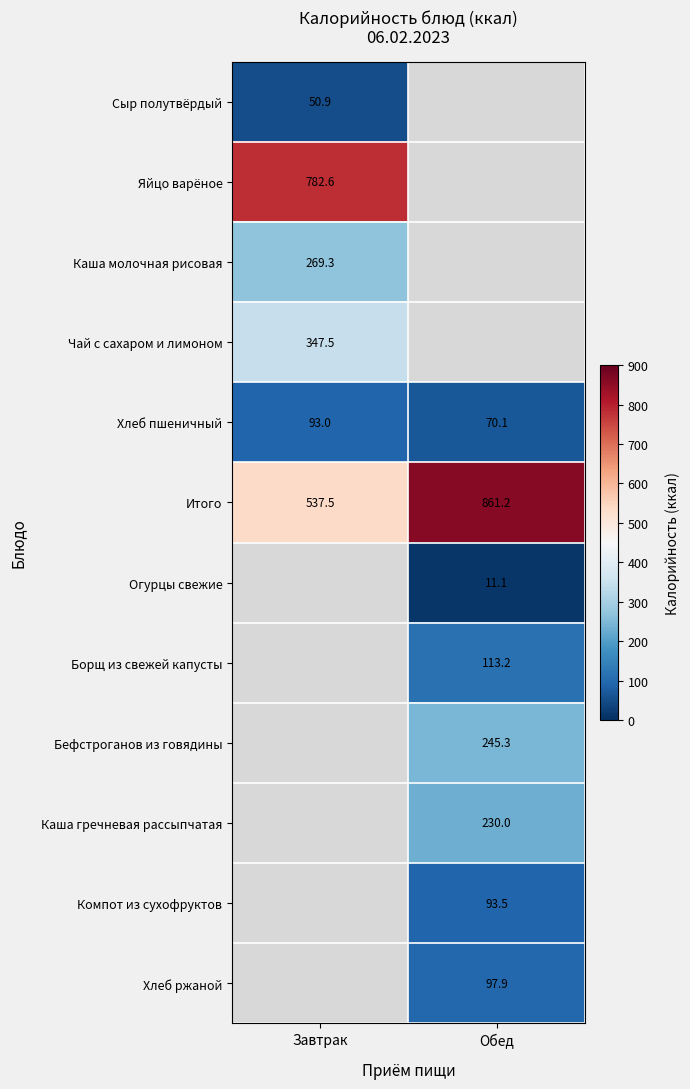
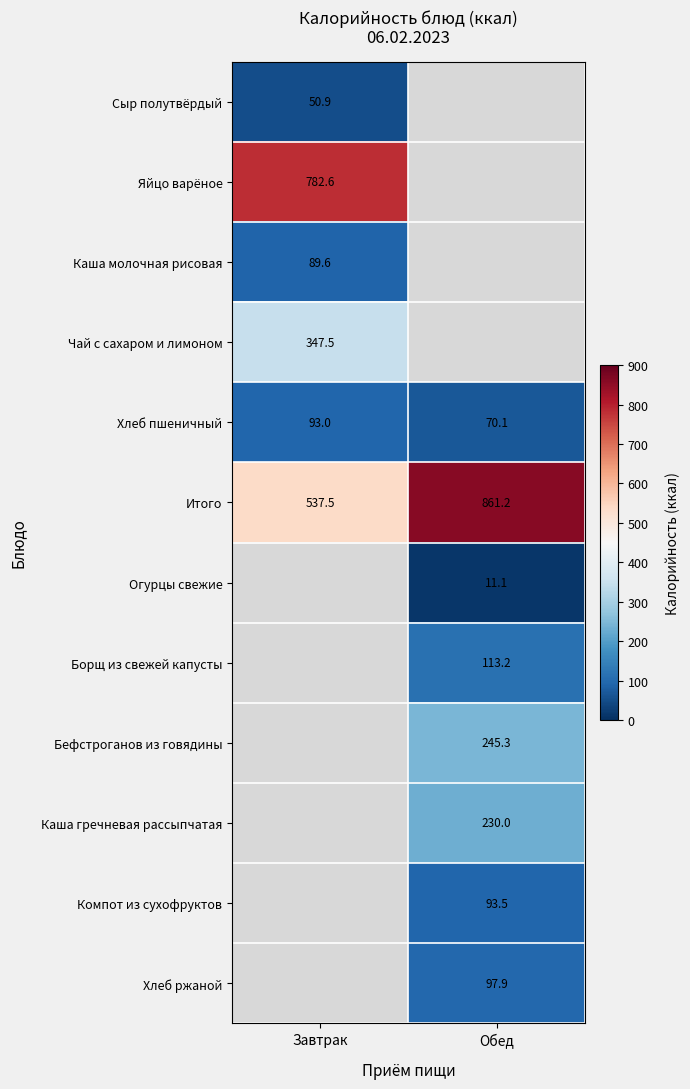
  {
    "Сыр полутвёрдый": {
      "Завтрак": 50.9
    },
    "Яйцо варёное": {
      "Завтрак": 782.6
    },
    "Каша молочная рисовая": {
-     "Завтрак": 269.3
+     "Завтрак": 89.6
    },
    "Чай с сахаром и лимоном": {
      "Завтрак": 347.5
    },
    "Хлеб пшеничный": {
      "Завтрак": 93.0,
      "Обед": 70.1
    },
    "Итого": {
      "Завтрак": 537.5,
      "Обед": 861.2
    },
    "Огурцы свежие": {
      "Обед": 11.1
    },
    "Борщ из свежей капусты": {
      "Обед": 113.2
    },
    "Бефстроганов из говядины": {
      "Обед": 245.3
    },
    "Каша гречневая рассыпчатая": {
      "Обед": 230.0
    },
    "Компот из сухофруктов": {
      "Обед": 93.5
    },
    "Хлеб ржаной": {
      "Обед": 97.9
    }
  }
